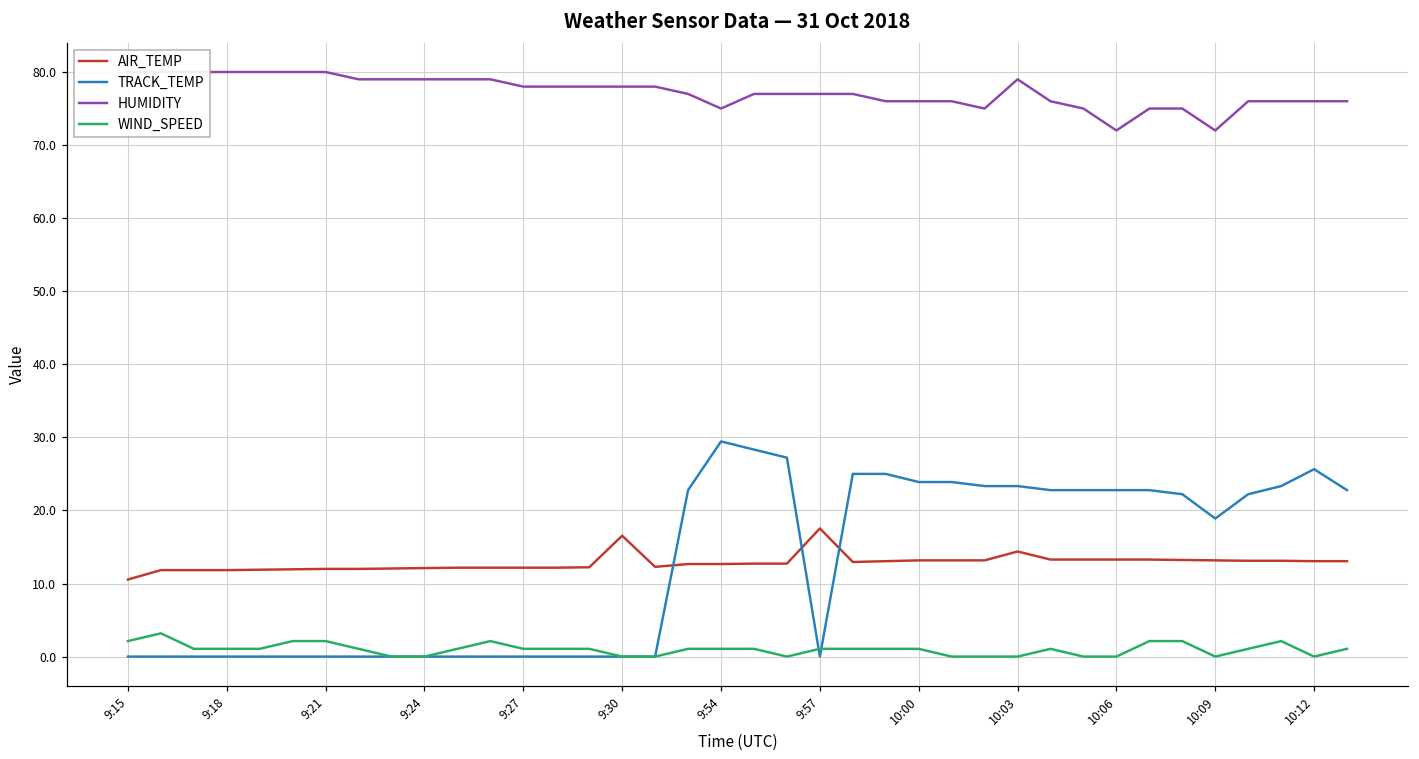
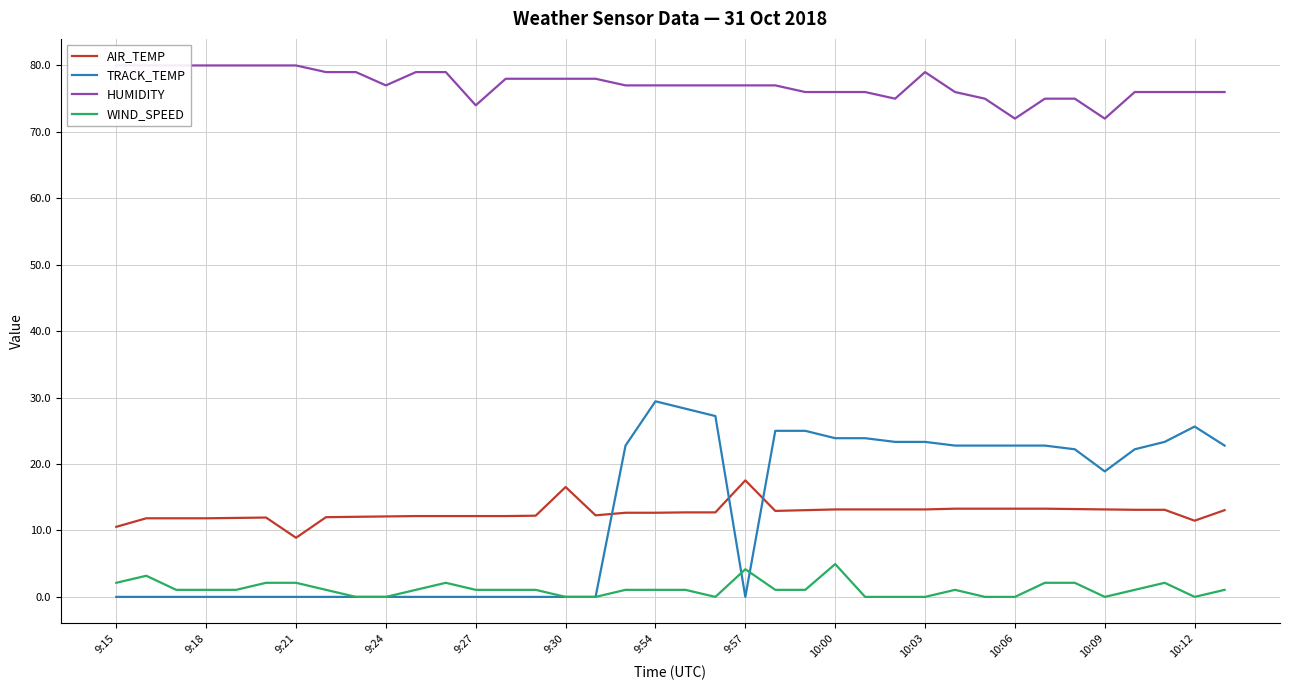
  {
    "AIR_TEMP": {
      "9:15": 11,
      "9:18": 12,
-     "9:21": 12,
+     "9:21": 9,
      "9:24": 12,
      "9:27": 12,
      "9:30": 17,
      "9:54": 13,
      "9:57": 18,
      "10:00": 13,
-     "10:03": 14,
+     "10:03": 13,
      "10:06": 13,
      "10:09": 13,
-     "10:12": 13
+     "10:12": 11
    },
    "TRACK_TEMP": {
      "9:15": 0,
      "9:18": 0,
      "9:21": 0,
      "9:27": 0,
      "9:54": 29,
      "9:57": 0,
      "10:00": 24,
      "10:03": 23,
      "10:06": 23,
      "10:09": 19,
      "10:12": 26
    },
    "HUMIDITY": {
      "9:18": 80,
      "9:21": 80,
-     "9:24": 79,
-     "9:27": 78,
+     "9:24": 77,
+     "9:27": 74,
      "9:30": 78,
-     "9:54": 75,
+     "9:54": 77,
      "9:57": 77,
      "10:00": 76,
      "10:03": 79,
      "10:06": 72,
      "10:09": 72,
      "10:12": 76
    },
    "WIND_SPEED": {
      "9:15": 2,
      "9:18": 1,
      "9:21": 2,
      "9:27": 1,
      "9:54": 1,
-     "9:57": 1,
-     "10:00": 1,
+     "9:57": 4,
+     "10:00": 5,
      "10:03": 0,
      "10:06": 0,
      "10:09": 0,
      "10:12": 0
    }
  }
